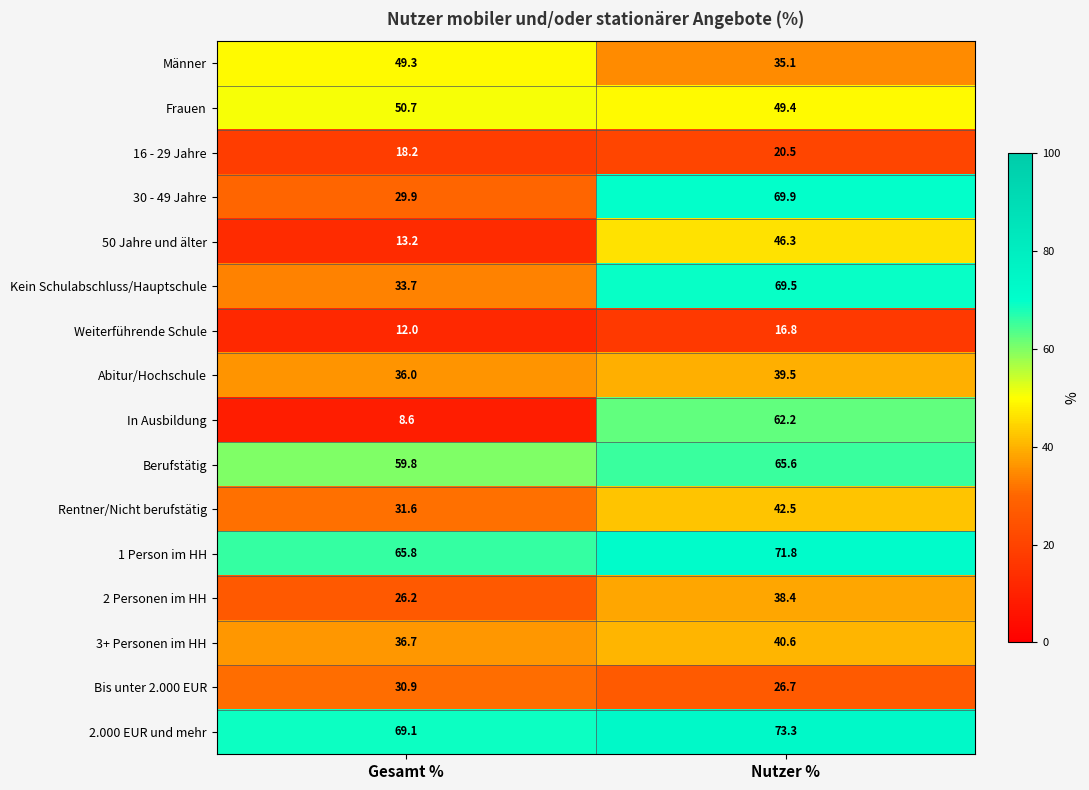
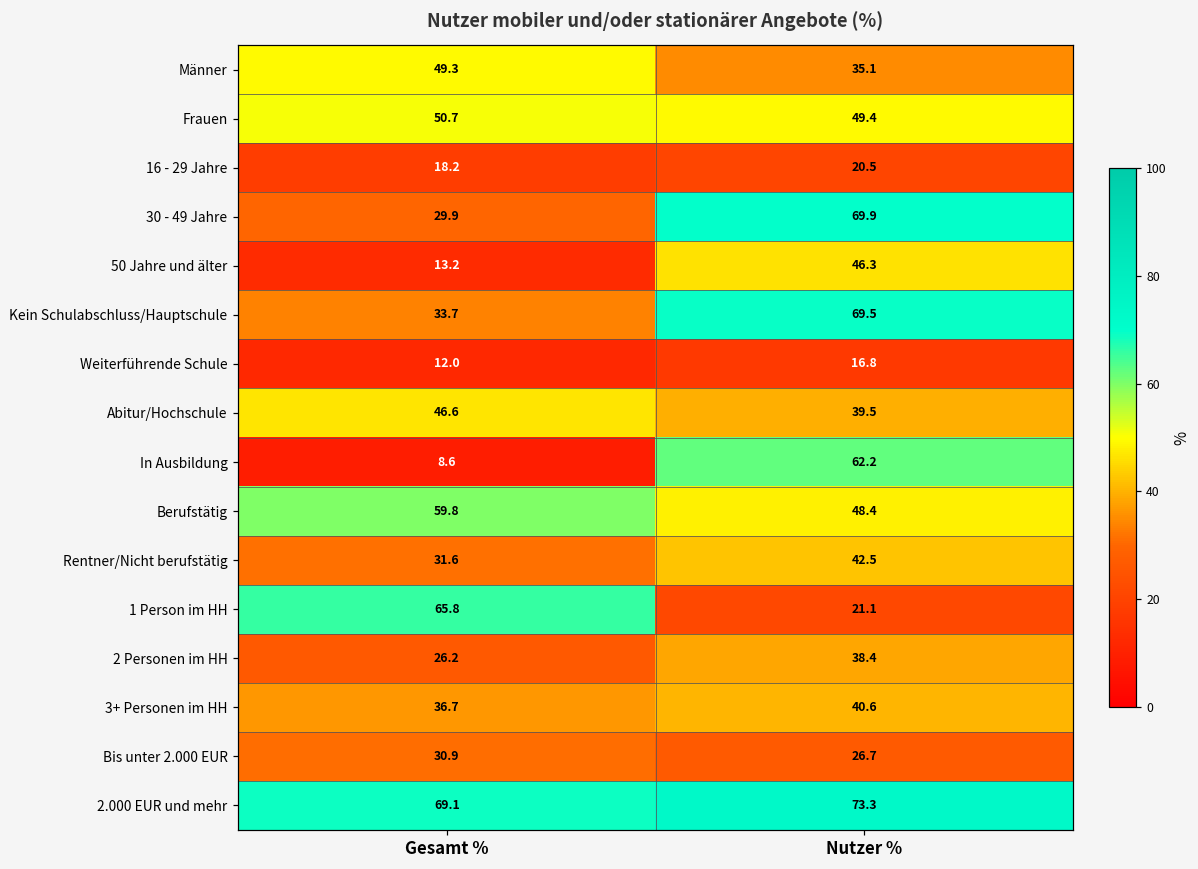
  {
    "Männer": {
      "Gesamt %": 49.3,
      "Nutzer %": 35.1
    },
    "Frauen": {
      "Gesamt %": 50.7,
      "Nutzer %": 49.4
    },
    "16 - 29 Jahre": {
      "Gesamt %": 18.2,
      "Nutzer %": 20.5
    },
    "30 - 49 Jahre": {
      "Gesamt %": 29.9,
      "Nutzer %": 69.9
    },
    "50 Jahre und älter": {
      "Gesamt %": 13.2,
      "Nutzer %": 46.3
    },
    "Kein Schulabschluss/Hauptschule": {
      "Gesamt %": 33.7,
      "Nutzer %": 69.5
    },
    "Weiterführende Schule": {
      "Gesamt %": 12.0,
      "Nutzer %": 16.8
    },
    "Abitur/Hochschule": {
-     "Gesamt %": 36.0,
+     "Gesamt %": 46.6,
      "Nutzer %": 39.5
    },
    "In Ausbildung": {
      "Gesamt %": 8.6,
      "Nutzer %": 62.2
    },
    "Berufstätig": {
      "Gesamt %": 59.8,
-     "Nutzer %": 65.6
+     "Nutzer %": 48.4
    },
    "Rentner/Nicht berufstätig": {
      "Gesamt %": 31.6,
      "Nutzer %": 42.5
    },
    "1 Person im HH": {
      "Gesamt %": 65.8,
-     "Nutzer %": 71.8
+     "Nutzer %": 21.1
    },
    "2 Personen im HH": {
      "Gesamt %": 26.2,
      "Nutzer %": 38.4
    },
    "3+ Personen im HH": {
      "Gesamt %": 36.7,
      "Nutzer %": 40.6
    },
    "Bis unter 2.000 EUR": {
      "Gesamt %": 30.9,
      "Nutzer %": 26.7
    },
    "2.000 EUR und mehr": {
      "Gesamt %": 69.1,
      "Nutzer %": 73.3
    }
  }
